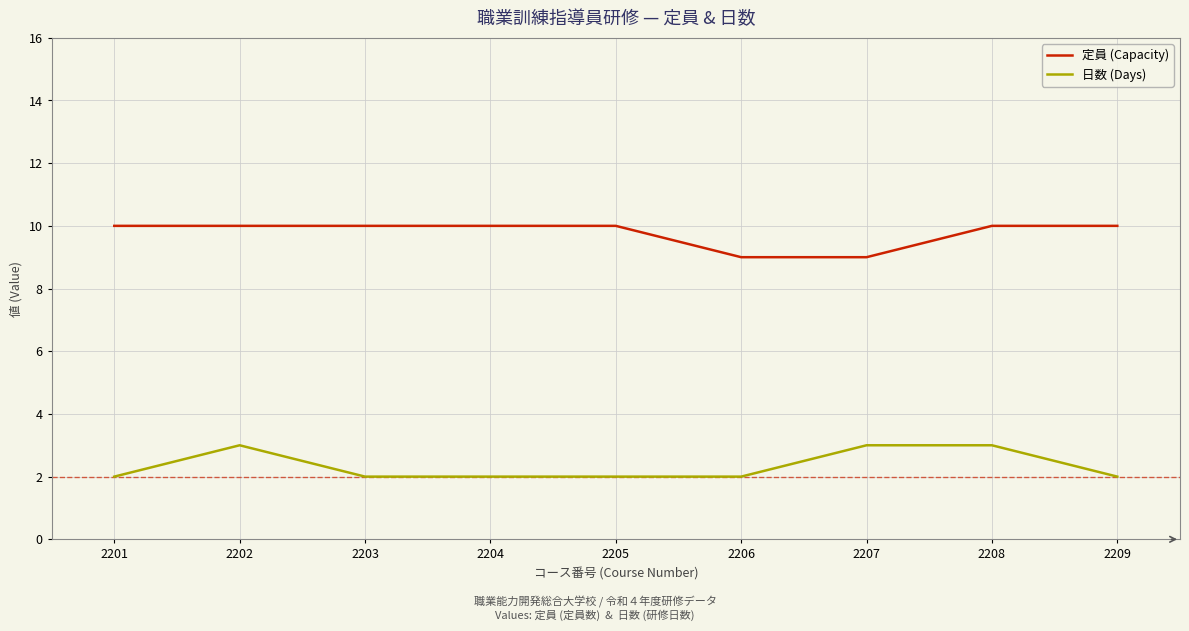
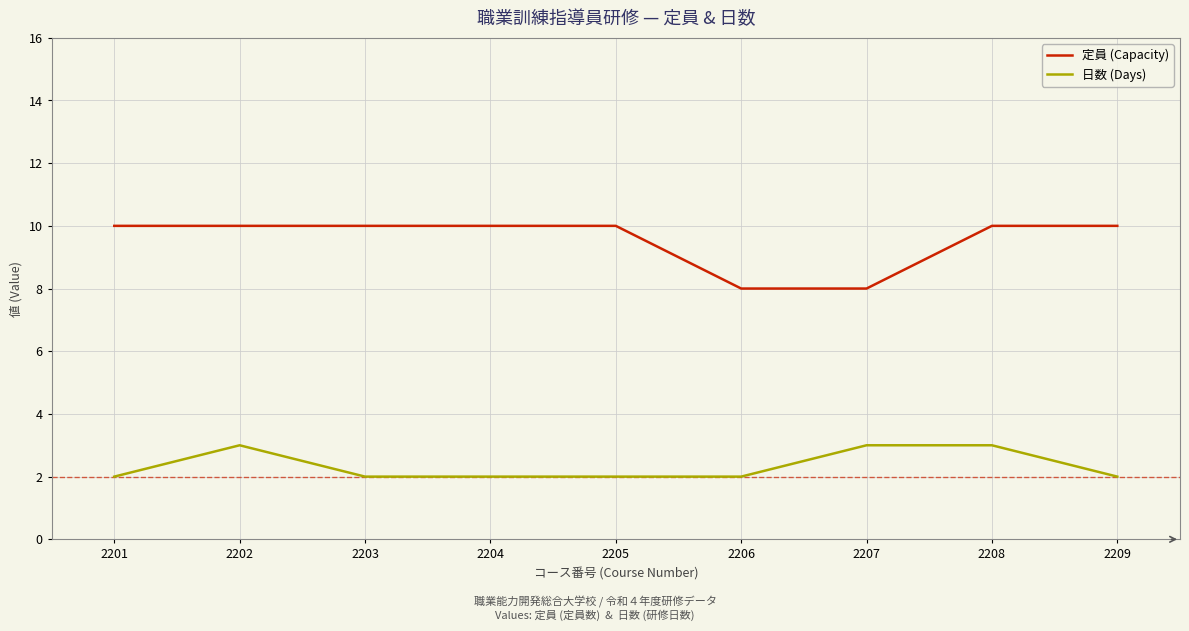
  {
    "定員 (Capacity)": {
      "2201": 10,
      "2202": 10,
      "2203": 10,
      "2204": 10,
      "2205": 10,
-     "2206": 9,
-     "2207": 9,
+     "2206": 8,
+     "2207": 8,
      "2208": 10,
      "2209": 10
    },
    "日数 (Days)": {
      "2201": 2,
      "2202": 3,
      "2203": 2,
      "2204": 2,
      "2205": 2,
      "2206": 2,
      "2207": 3,
      "2208": 3,
      "2209": 2
    }
  }
